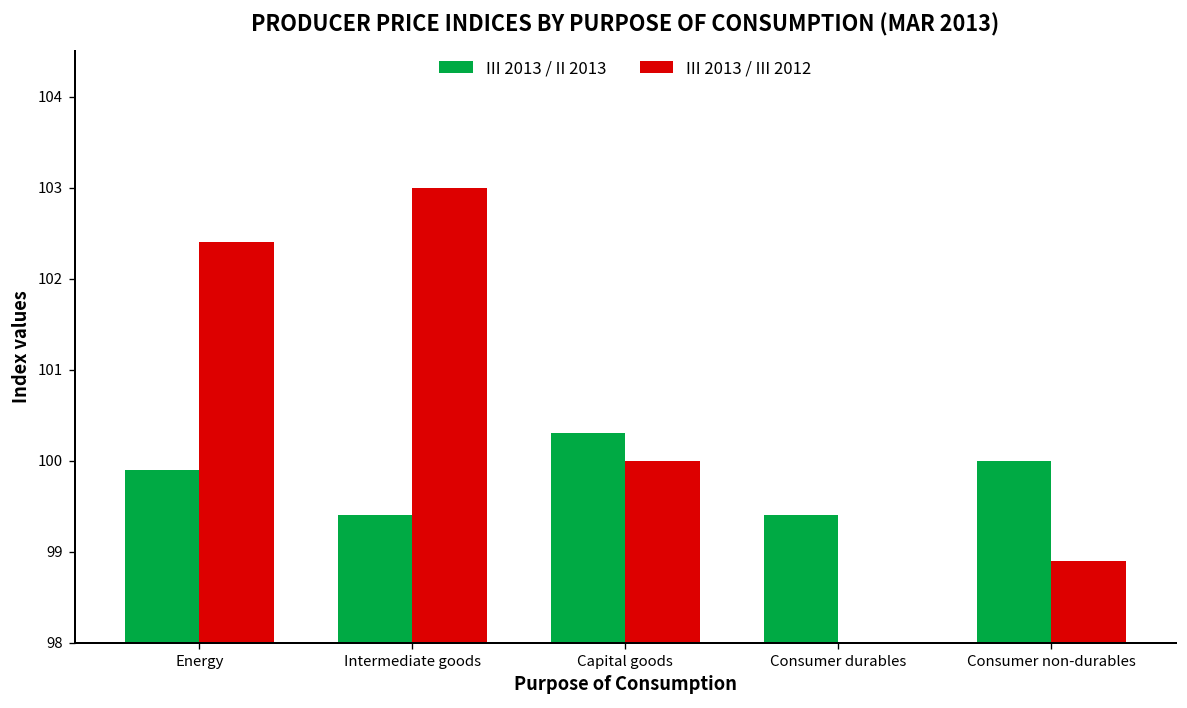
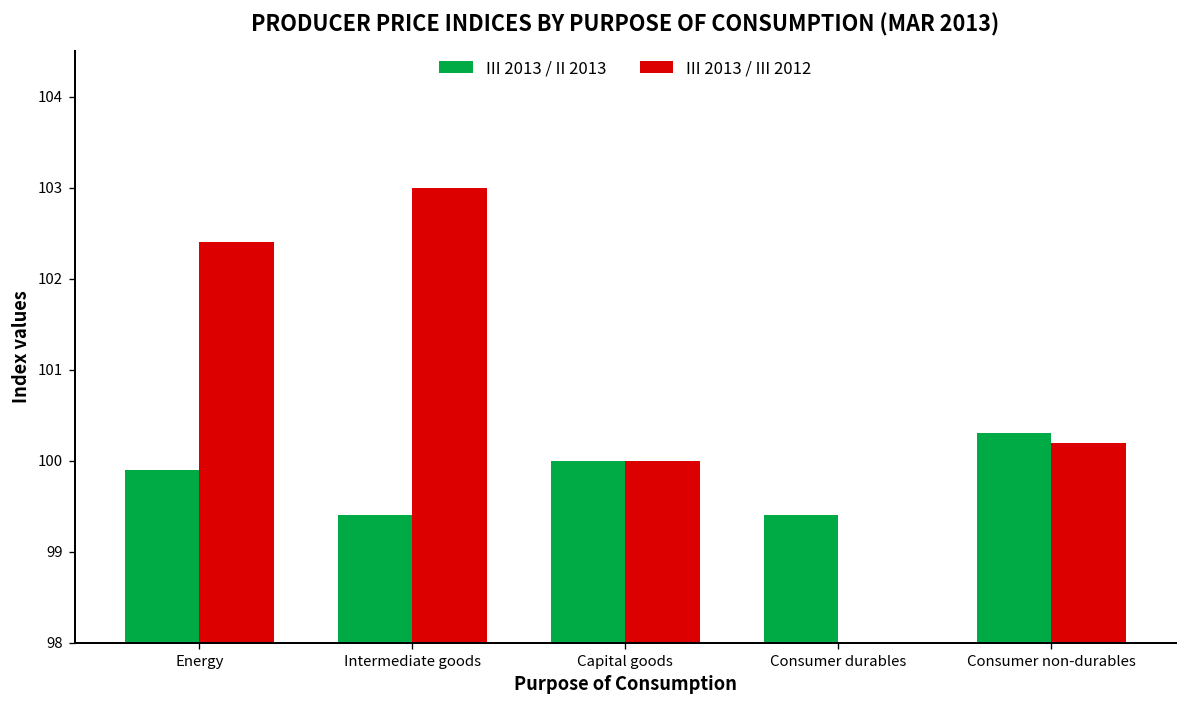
  {
    "III 2013 / II 2013": {
      "Energy": 99.9,
      "Intermediate goods": 99.4,
-     "Capital goods": 100.3,
+     "Capital goods": 100.0,
      "Consumer durables": 99.4,
-     "Consumer non-durables": 100.0
+     "Consumer non-durables": 100.3
    },
    "III 2013 / III 2012": {
      "Energy": 102.4,
      "Intermediate goods": 103.0,
      "Capital goods": 100.0,
      "Consumer durables": 98.0,
-     "Consumer non-durables": 98.9
+     "Consumer non-durables": 100.2
    }
  }
